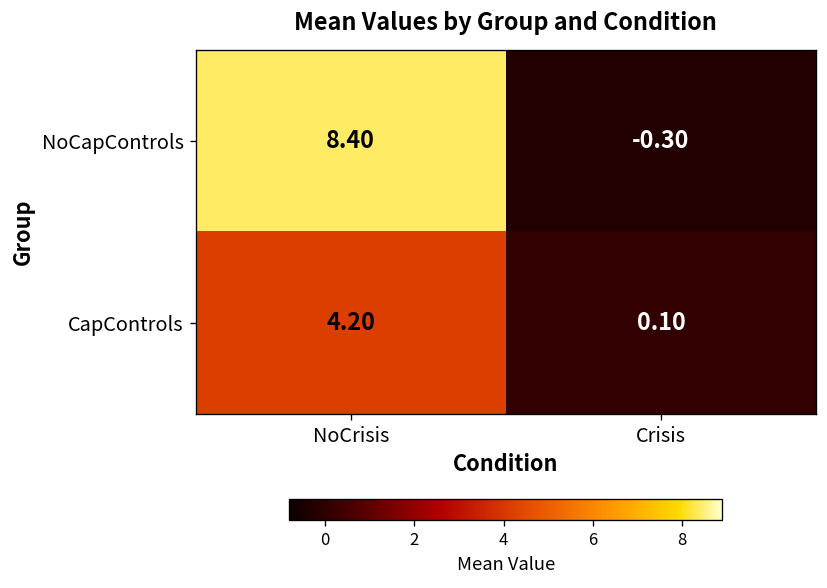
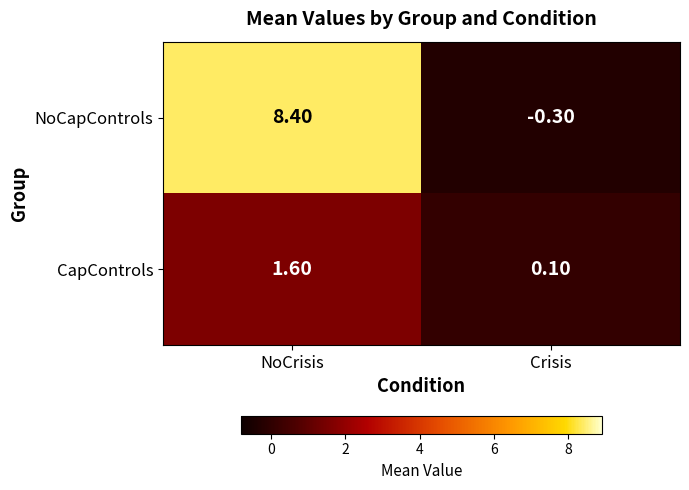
  {
    "NoCapControls": {
      "NoCrisis": 8.40,
      "Crisis": -0.30
    },
    "CapControls": {
-     "NoCrisis": 4.20,
+     "NoCrisis": 1.60,
      "Crisis": 0.10
    }
  }
